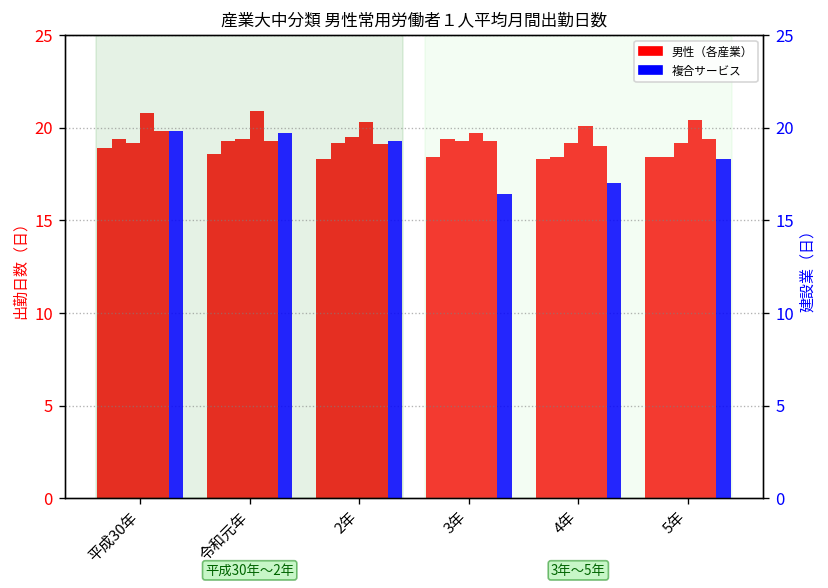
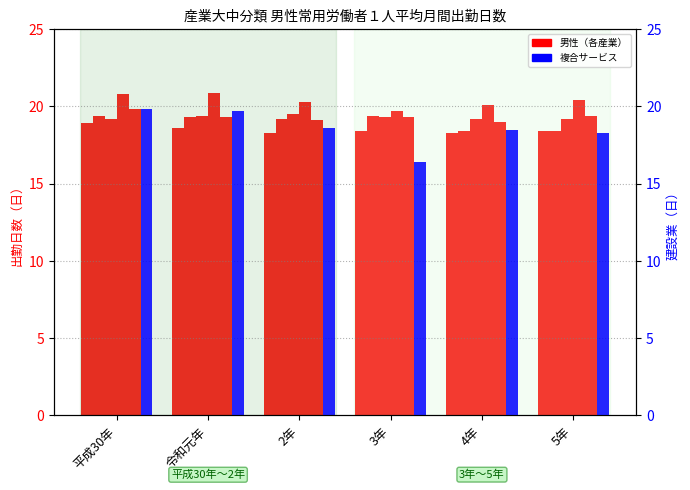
  {
    "複合サービス": {
      "平成30年": 19.8,
      "令和元年": 19.7,
-     "2年": 19.3,
+     "2年": 18.6,
      "3年": 16.4,
-     "4年": 17.0,
+     "4年": 18.5,
      "5年": 18.3
    }
  }
